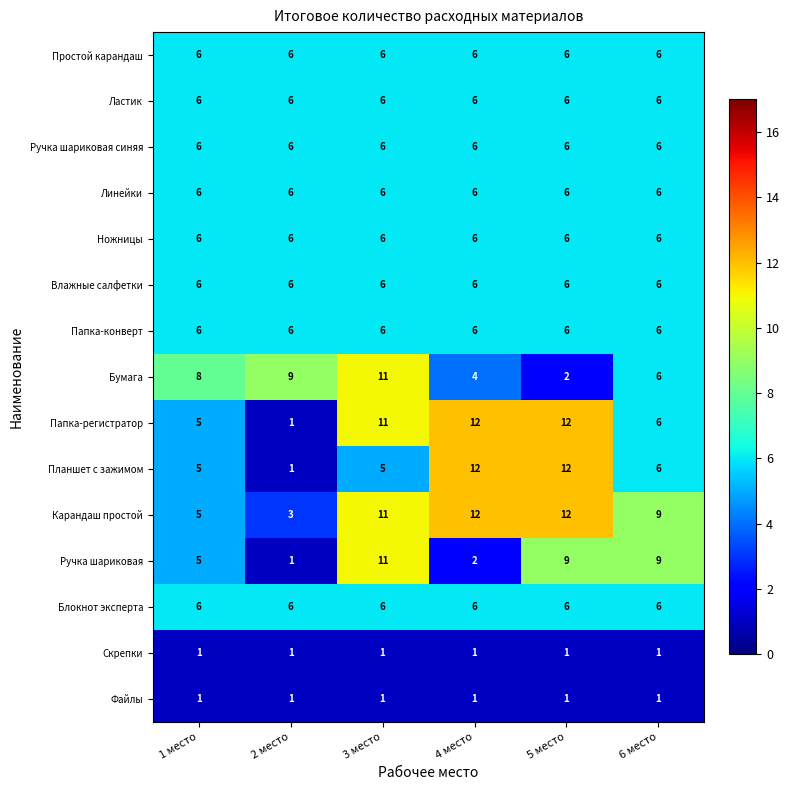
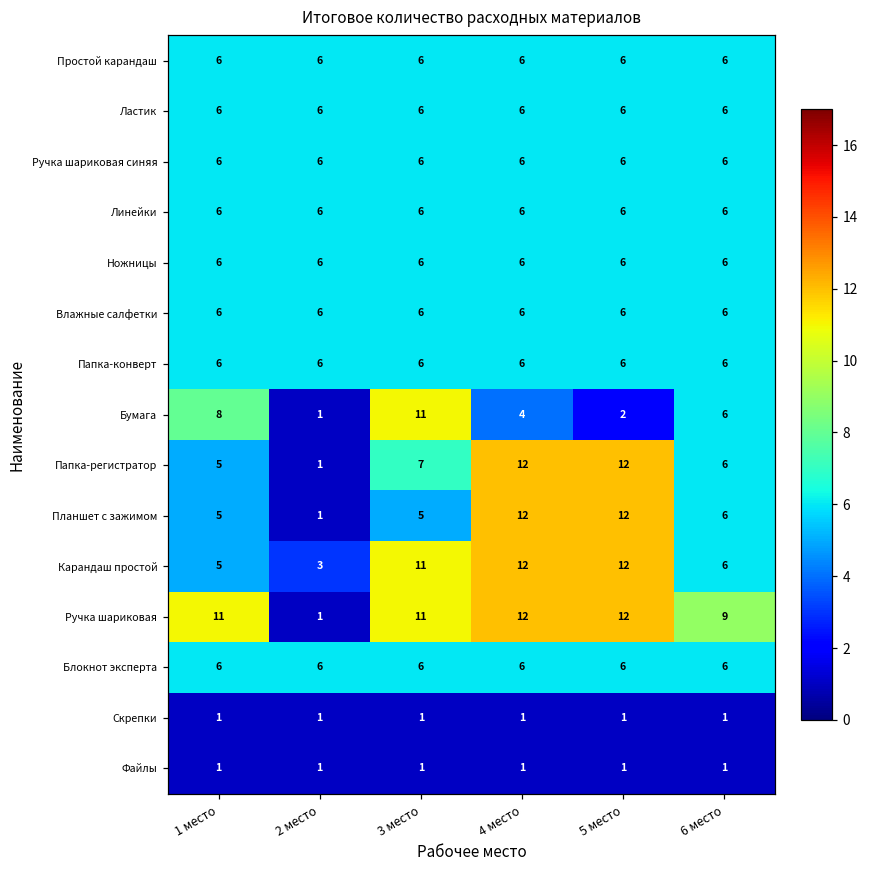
  {
    "Простой карандаш": {
      "1 место": 6,
      "2 место": 6,
      "3 место": 6,
      "4 место": 6,
      "5 место": 6,
      "6 место": 6
    },
    "Ластик": {
      "1 место": 6,
      "2 место": 6,
      "3 место": 6,
      "4 место": 6,
      "5 место": 6,
      "6 место": 6
    },
    "Ручка шариковая синяя": {
      "1 место": 6,
      "2 место": 6,
      "3 место": 6,
      "4 место": 6,
      "5 место": 6,
      "6 место": 6
    },
    "Линейки": {
      "1 место": 6,
      "2 место": 6,
      "3 место": 6,
      "4 место": 6,
      "5 место": 6,
      "6 место": 6
    },
    "Ножницы": {
      "1 место": 6,
      "2 место": 6,
      "3 место": 6,
      "4 место": 6,
      "5 место": 6,
      "6 место": 6
    },
    "Влажные салфетки": {
      "1 место": 6,
      "2 место": 6,
      "3 место": 6,
      "4 место": 6,
      "5 место": 6,
      "6 место": 6
    },
    "Папка-конверт": {
      "1 место": 6,
      "2 место": 6,
      "3 место": 6,
      "4 место": 6,
      "5 место": 6,
      "6 место": 6
    },
    "Бумага": {
      "1 место": 8,
-     "2 место": 9,
+     "2 место": 1,
      "3 место": 11,
      "4 место": 4,
      "5 место": 2,
      "6 место": 6
    },
    "Папка-регистратор": {
      "1 место": 5,
      "2 место": 1,
-     "3 место": 11,
+     "3 место": 7,
      "4 место": 12,
      "5 место": 12,
      "6 место": 6
    },
    "Планшет с зажимом": {
      "1 место": 5,
      "2 место": 1,
      "3 место": 5,
      "4 место": 12,
      "5 место": 12,
      "6 место": 6
    },
    "Карандаш простой": {
      "1 место": 5,
      "2 место": 3,
      "3 место": 11,
      "4 место": 12,
      "5 место": 12,
-     "6 место": 9
+     "6 место": 6
    },
    "Ручка шариковая": {
-     "1 место": 5,
+     "1 место": 11,
      "2 место": 1,
      "3 место": 11,
-     "4 место": 2,
-     "5 место": 9,
+     "4 место": 12,
+     "5 место": 12,
      "6 место": 9
    },
    "Блокнот эксперта": {
      "1 место": 6,
      "2 место": 6,
      "3 место": 6,
      "4 место": 6,
      "5 место": 6,
      "6 место": 6
    },
    "Скрепки": {
      "1 место": 1,
      "2 место": 1,
      "3 место": 1,
      "4 место": 1,
      "5 место": 1,
      "6 место": 1
    },
    "Файлы": {
      "1 место": 1,
      "2 место": 1,
      "3 место": 1,
      "4 место": 1,
      "5 место": 1,
      "6 место": 1
    }
  }
